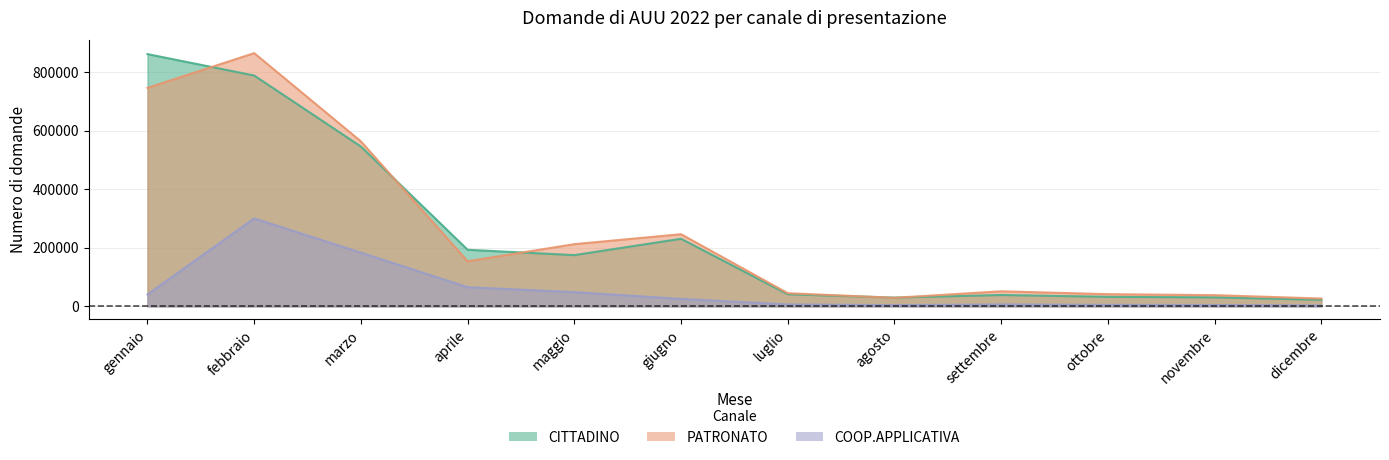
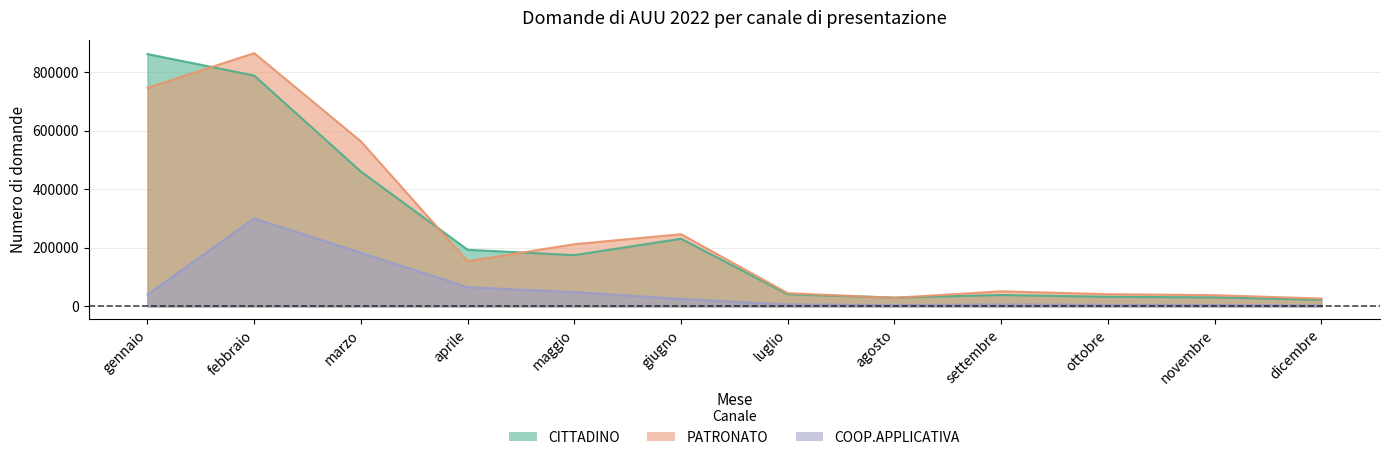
  {
    "CITTADINO": {
      "gennaio": 860000,
      "febbraio": 790000,
-     "marzo": 550000,
+     "marzo": 460000,
      "aprile": 190000,
      "maggio": 170000,
      "giugno": 230000,
      "settembre": 40000,
      "ottobre": 30000
    },
    "PATRONATO": {
      "gennaio": 750000,
      "febbraio": 860000,
      "marzo": 560000,
      "aprile": 150000,
      "maggio": 210000,
      "giugno": 250000,
      "settembre": 50000,
      "ottobre": 40000
    },
    "COOP.APPLICATIVA": {
      "gennaio": 40000,
      "febbraio": 300000,
      "marzo": 180000,
      "aprile": 70000,
      "maggio": 50000,
      "giugno": 30000,
      "luglio": 10000,
      "agosto": 0,
      "settembre": 10000,
      "ottobre": 10000,
      "novembre": 0,
      "dicembre": 0
    }
  }
